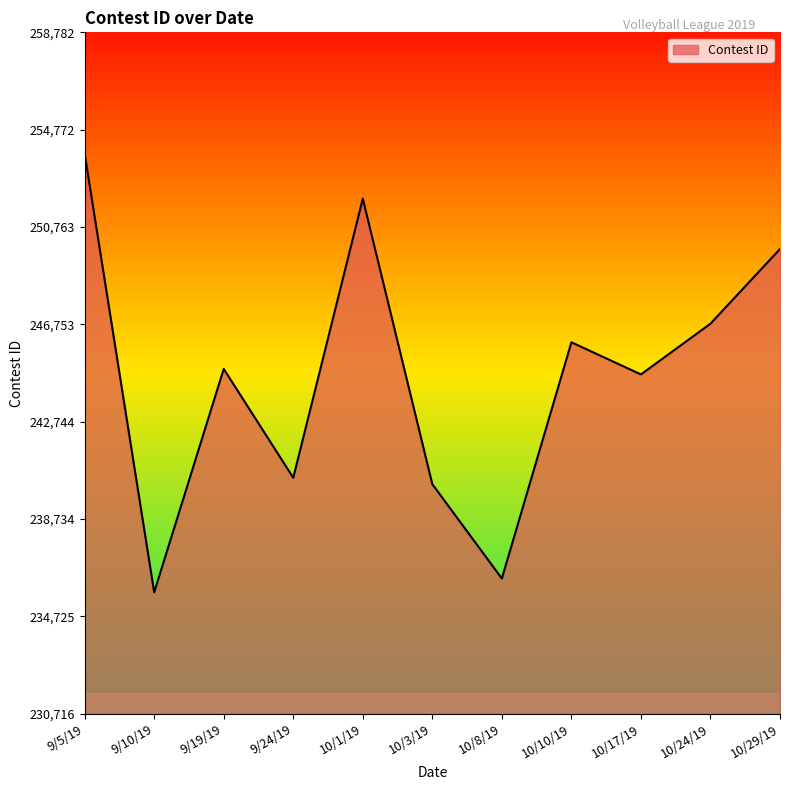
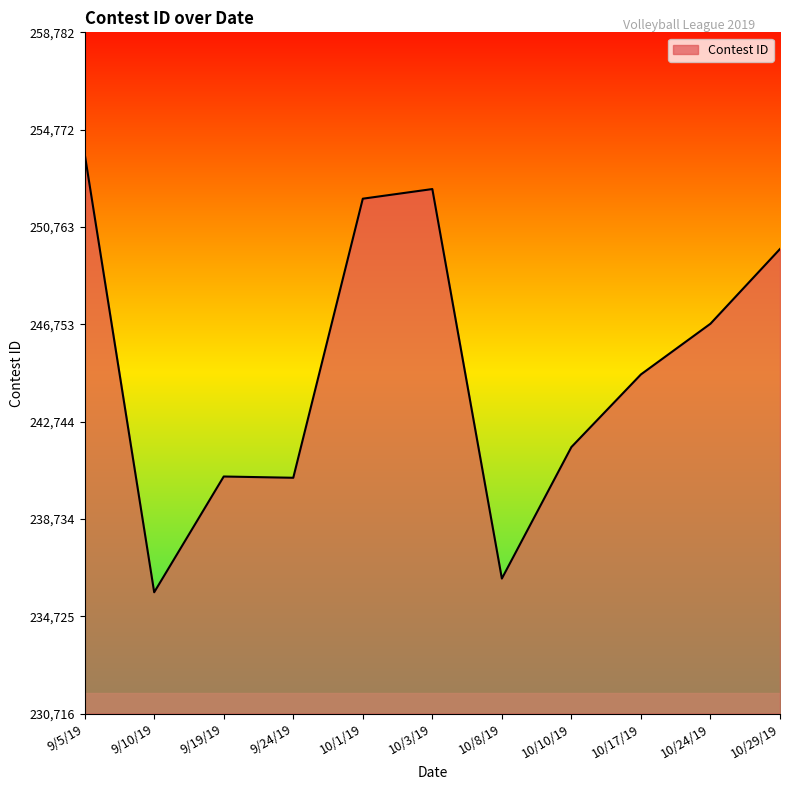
  {
    "9/5/19": "253,800",
    "9/10/19": "235,700",
-   "9/19/19": "244,900",
+   "9/19/19": "240,500",
    "9/24/19": "240,400",
    "10/1/19": "251,900",
-   "10/3/19": "240,200",
+   "10/3/19": "252,300",
    "10/8/19": "236,300",
-   "10/10/19": "246,000",
+   "10/10/19": "241,700",
    "10/17/19": "244,700",
    "10/24/19": "246,800",
    "10/29/19": "249,900"
  }
